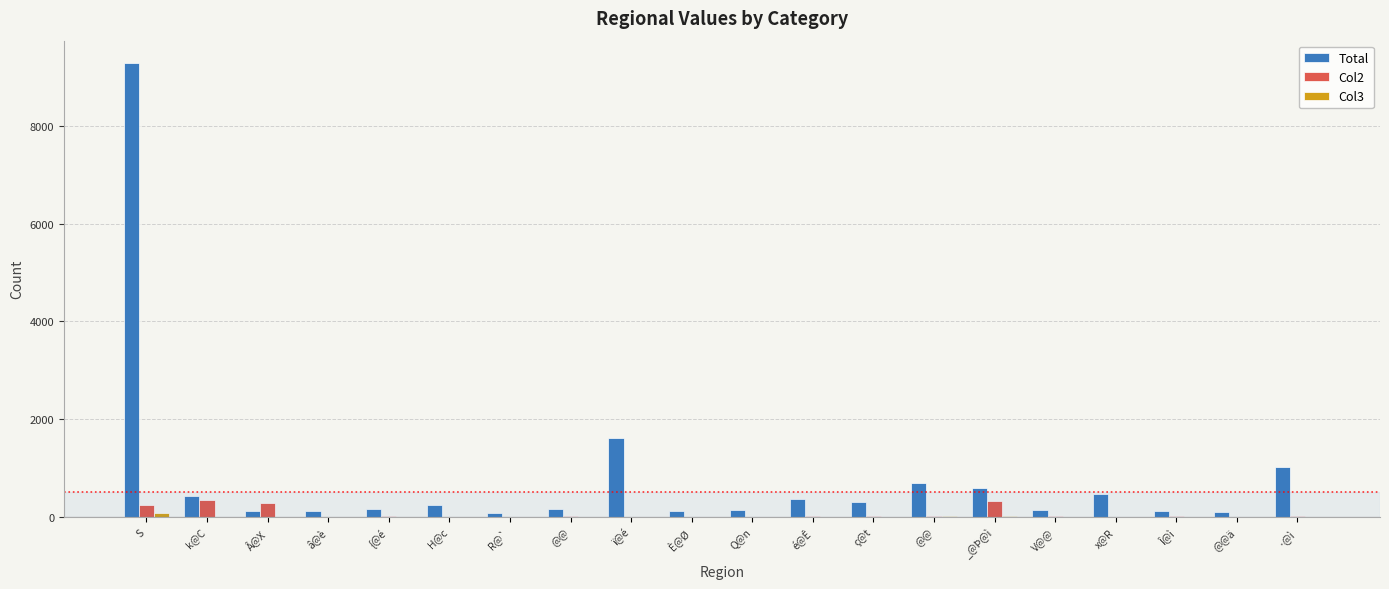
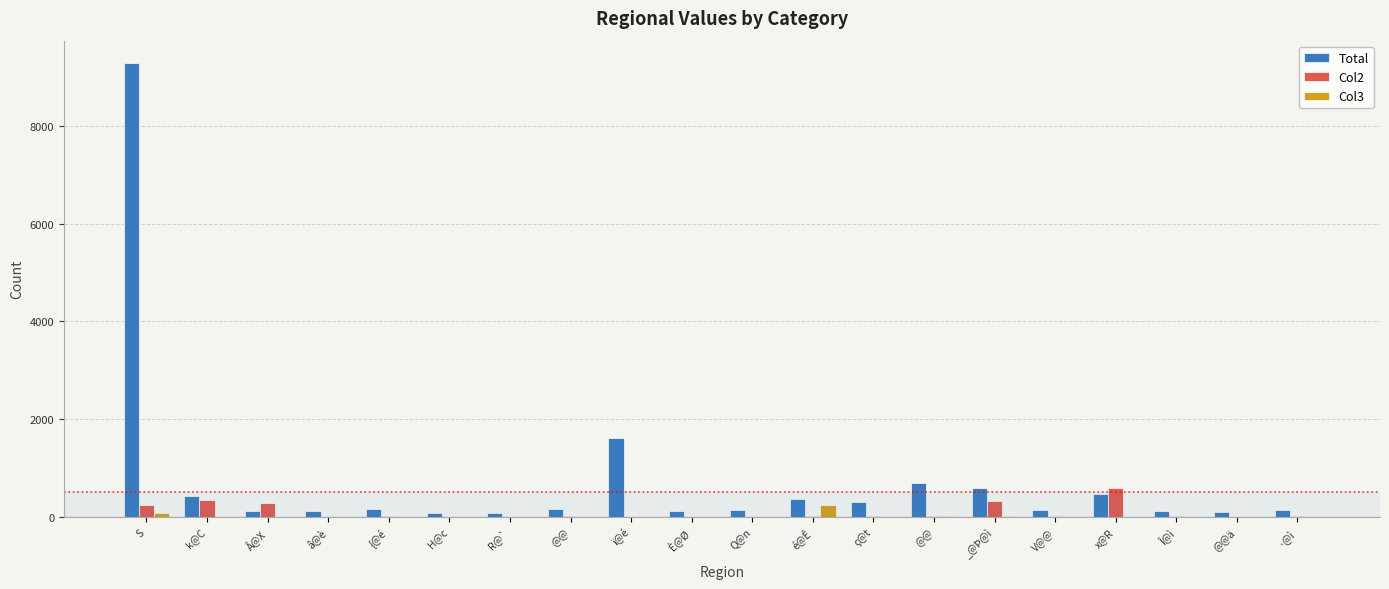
  {
    "Total": {
      "S": 9300,
      "k@C": 400,
      "Â@X": 100,
      "â@è": 100,
      "{@é": 100,
-     "H@c": 200,
+     "H@c": 100,
      "R@`": 100,
      "ï@é": 1600,
      "È@Ø": 100,
      "Q@n": 100,
      "é@Ê": 400,
      "ç@t": 300,
      "_@Þ@ì": 600,
      "V@@": 100,
      "x@R": 500,
      "Î@ì": 100,
      "@@ä": 100,
-     "·@ì": 1000
+     "·@ì": 100
    },
    "Col2": {
      "S": 200,
      "k@C": 300,
      "Â@X": 300,
      "_@Þ@ì": 300,
-     "x@R": 0
+     "x@R": 600
    },
    "Col3": {
      "S": 100,
      "â@è": 0,
      "R@`": 0,
      "ï@é": 0,
-     "é@Ê": 0
+     "é@Ê": 200
    }
  }
